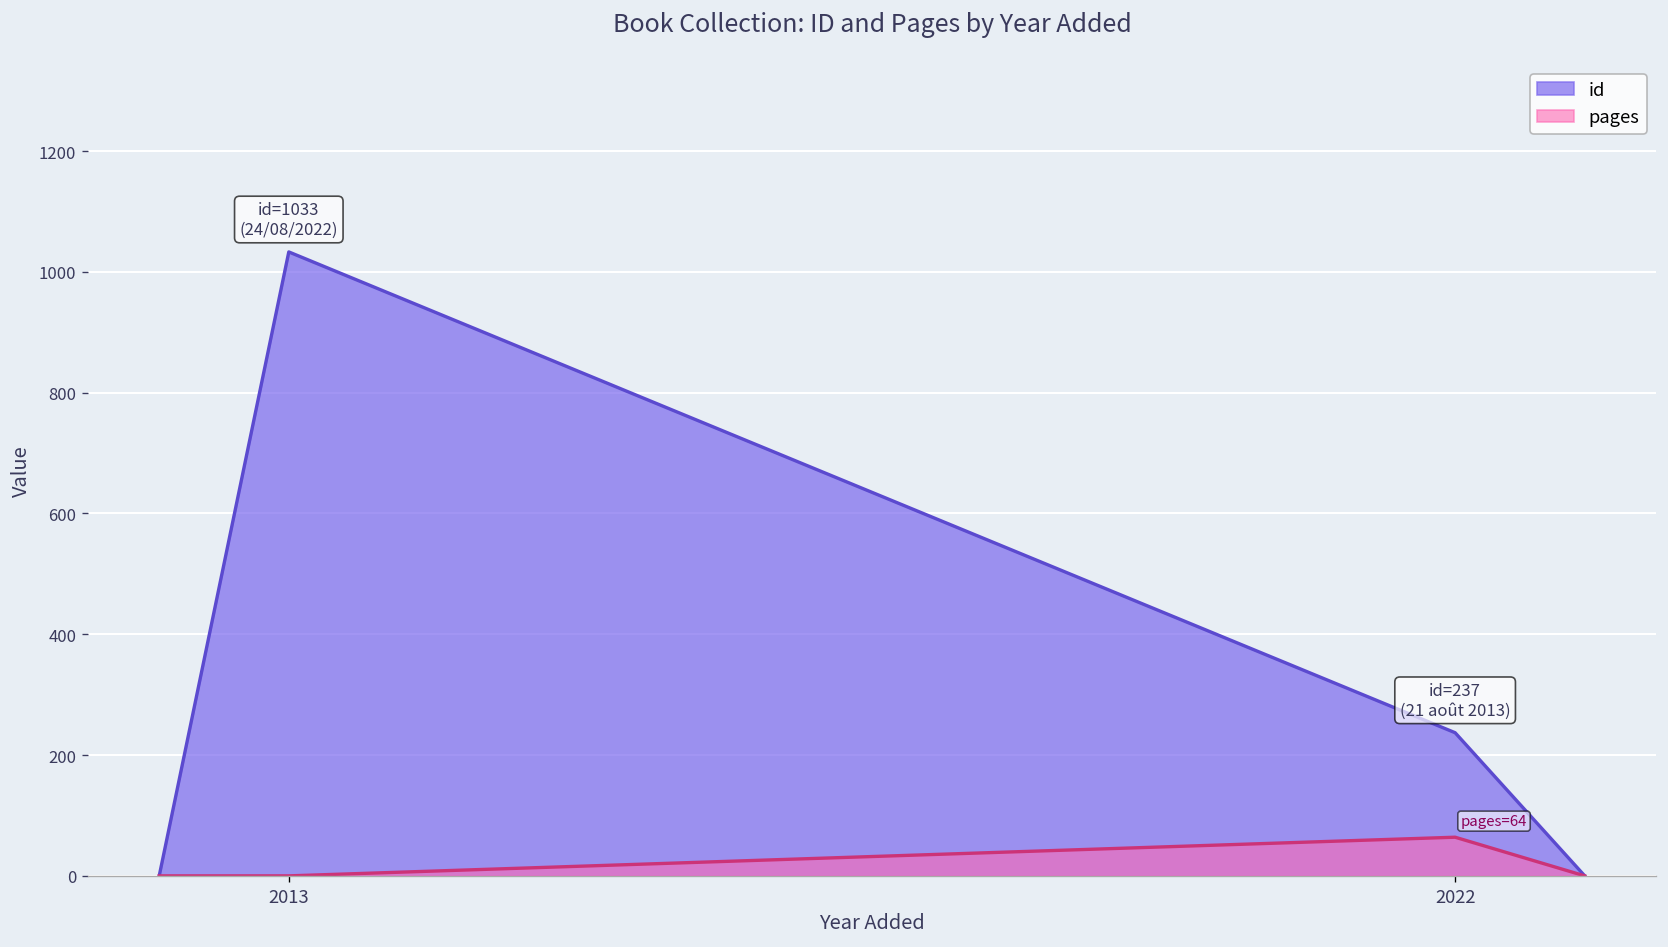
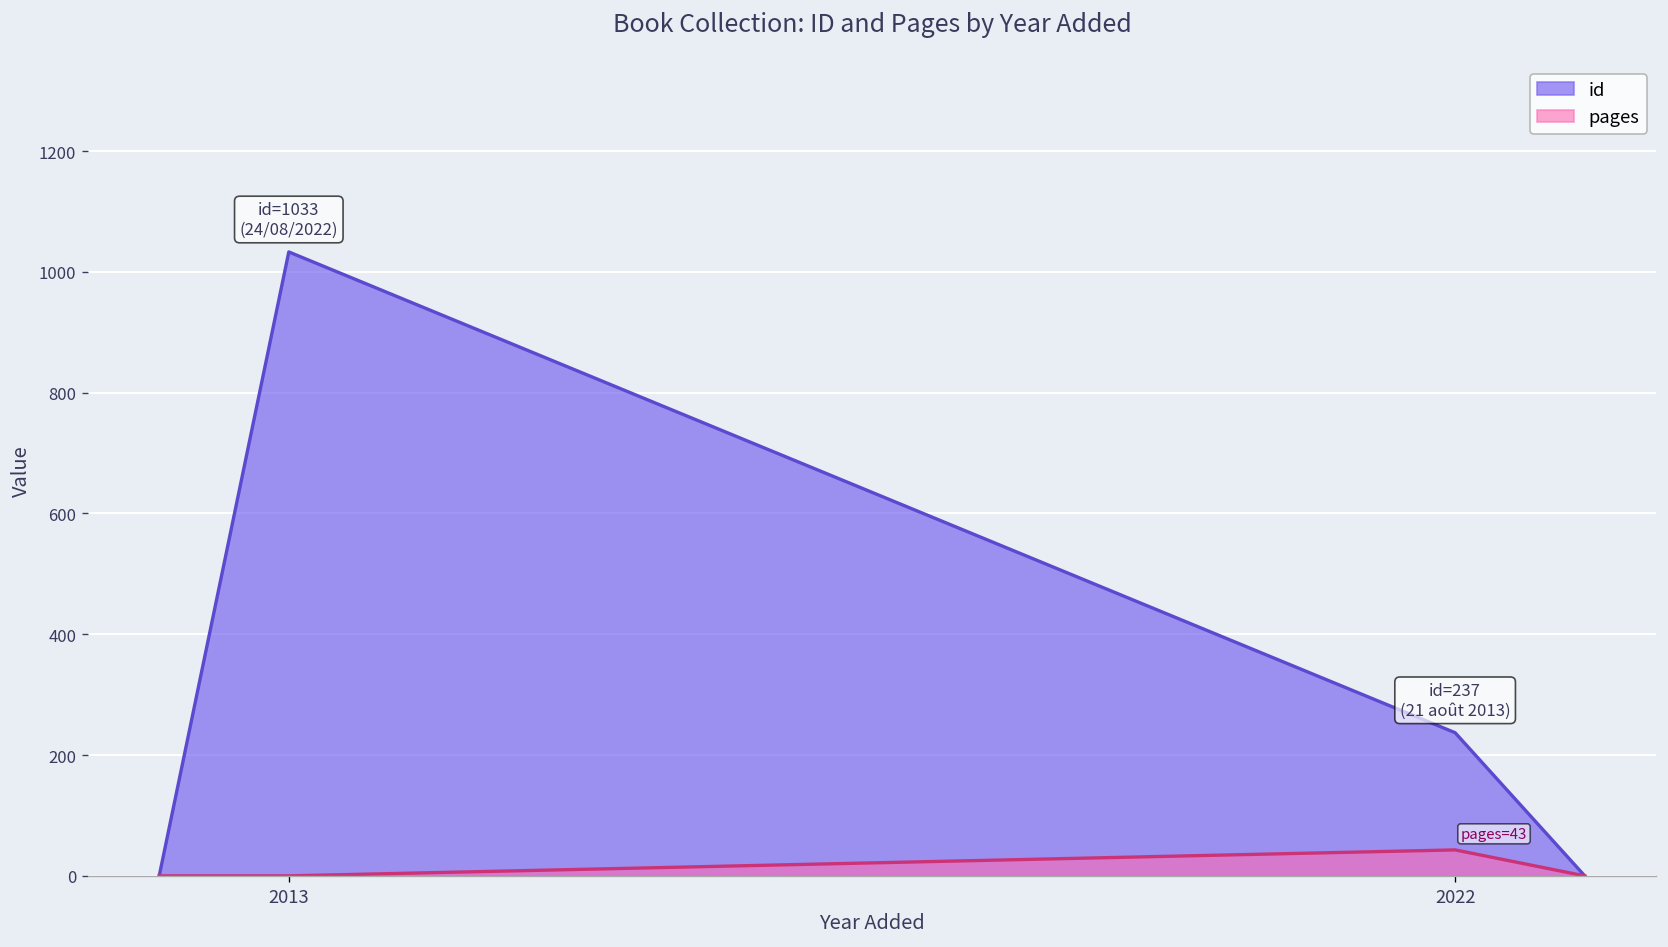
  {
    "pages": {
-     "2022": 64
+     "2022": 43
    }
  }
